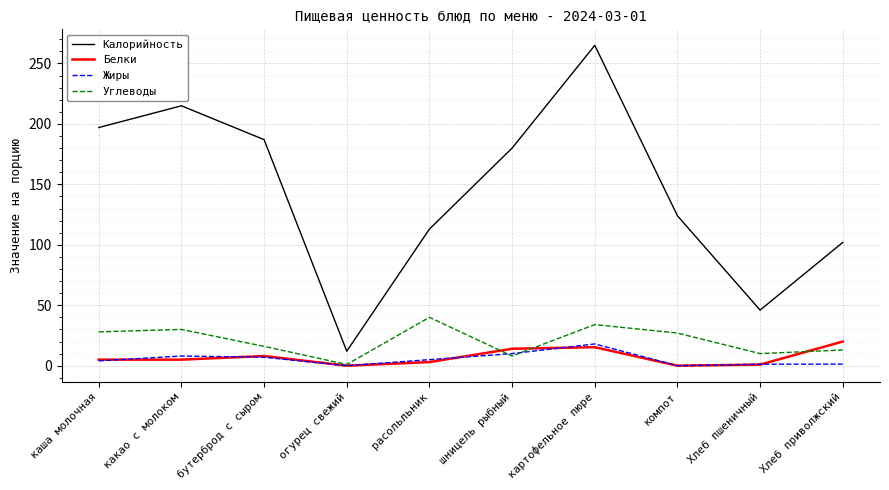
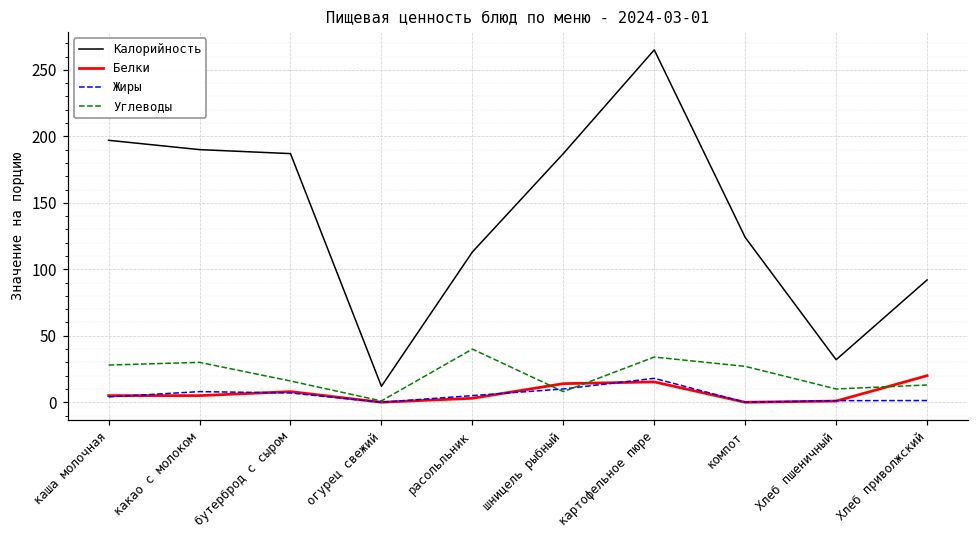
  {
    "Калорийность": {
      "каша молочная": 197,
-     "какао с молоком": 215,
+     "какао с молоком": 190,
      "бутерброд с сыром": 187,
      "огурец свежий": 12,
      "расольльник": 113,
-     "шницель рыбный": 180,
+     "шницель рыбный": 187,
      "картофельное пюре": 265,
      "компот": 124,
-     "Хлеб пшеничный": 46,
-     "Хлеб приволжский": 102
+     "Хлеб пшеничный": 32,
+     "Хлеб приволжский": 92
    },
    "Белки": {
      "какао с молоком": 5,
      "шницель рыбный": 14,
      "картофельное пюре": 15,
      "Хлеб приволжский": 20
    },
    "Жиры": {
      "какао с молоком": 8,
      "картофельное пюре": 18,
      "Хлеб приволжский": 1
    },
    "Углеводы": {
      "каша молочная": 28,
      "какао с молоком": 30,
      "бутерброд с сыром": 16,
      "расольльник": 40,
      "картофельное пюре": 34,
      "компот": 27,
      "Хлеб пшеничный": 10,
      "Хлеб приволжский": 13
    }
  }
